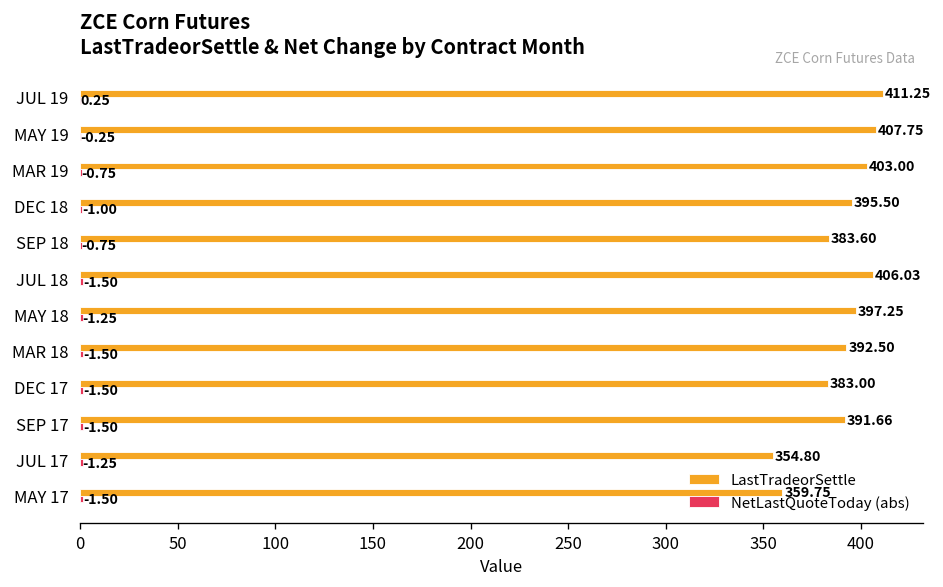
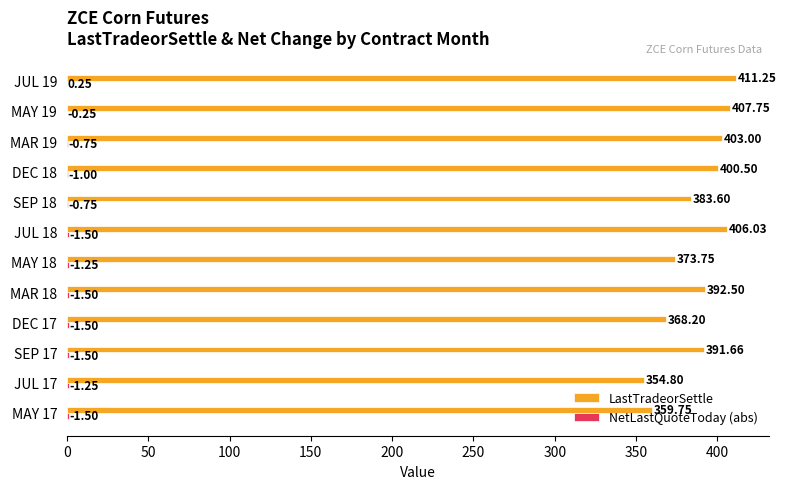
  {
    "LastTradeorSettle": {
      "JUL 19": 411.25,
      "MAY 19": 407.75,
      "MAR 19": 403.00,
-     "DEC 18": 395.50,
+     "DEC 18": 400.50,
      "SEP 18": 383.60,
      "JUL 18": 406.03,
-     "MAY 18": 397.25,
+     "MAY 18": 373.75,
      "MAR 18": 392.50,
-     "DEC 17": 383.00,
+     "DEC 17": 368.20,
      "SEP 17": 391.66,
      "JUL 17": 354.80,
      "MAY 17": 359.75
    },
    "NetLastQuoteToday (abs)": {
      "JUL 19": 0.25
    }
  }
